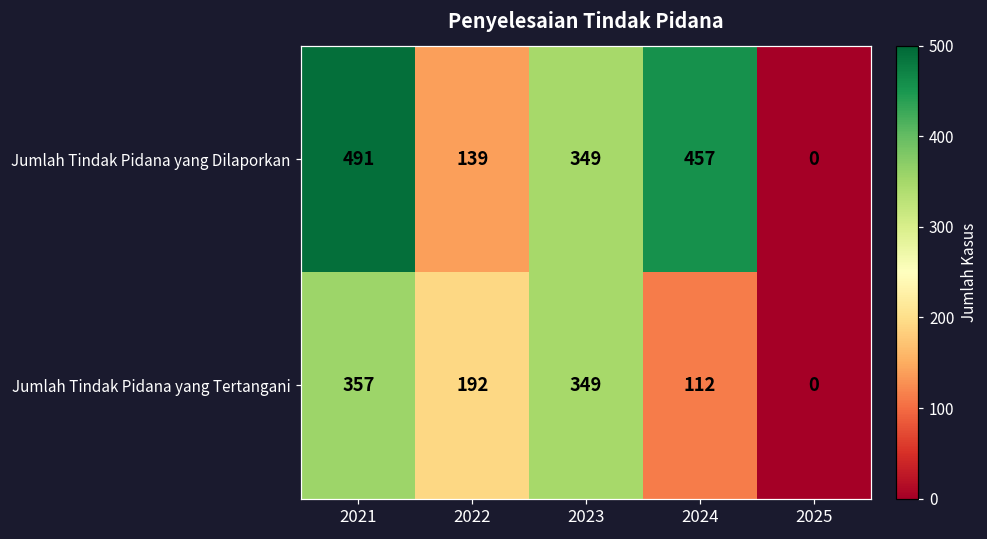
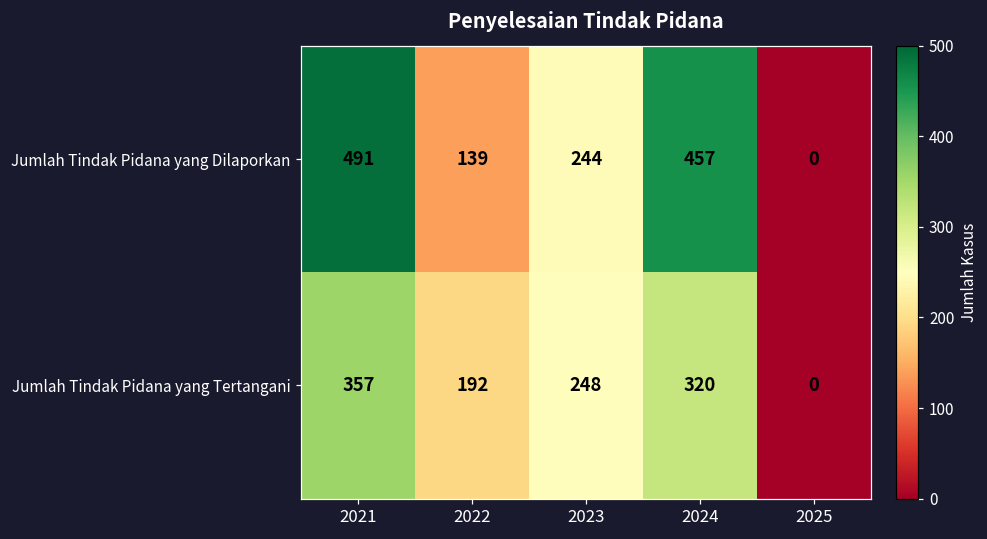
  {
    "Jumlah Tindak Pidana yang Dilaporkan": {
      "2021": 491,
      "2022": 139,
-     "2023": 349,
+     "2023": 244,
      "2024": 457,
      "2025": 0
    },
    "Jumlah Tindak Pidana yang Tertangani": {
      "2021": 357,
      "2022": 192,
-     "2023": 349,
-     "2024": 112,
+     "2023": 248,
+     "2024": 320,
      "2025": 0
    }
  }
